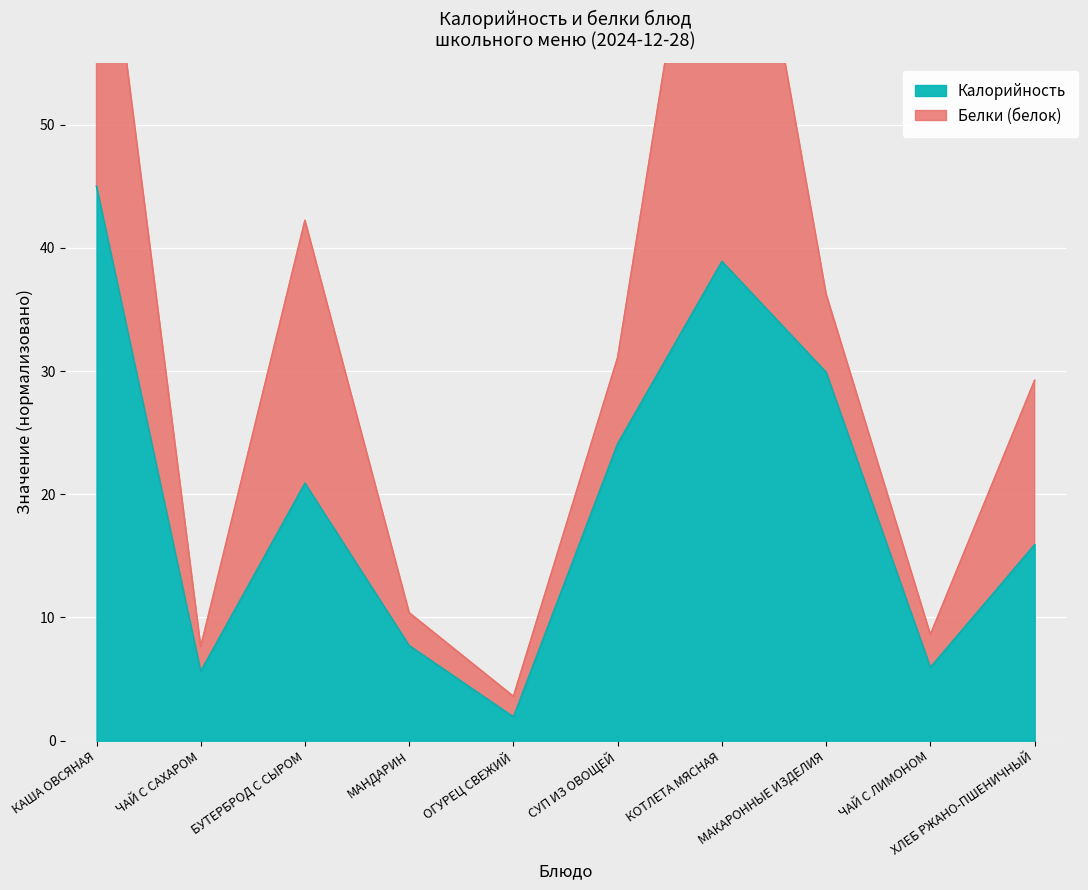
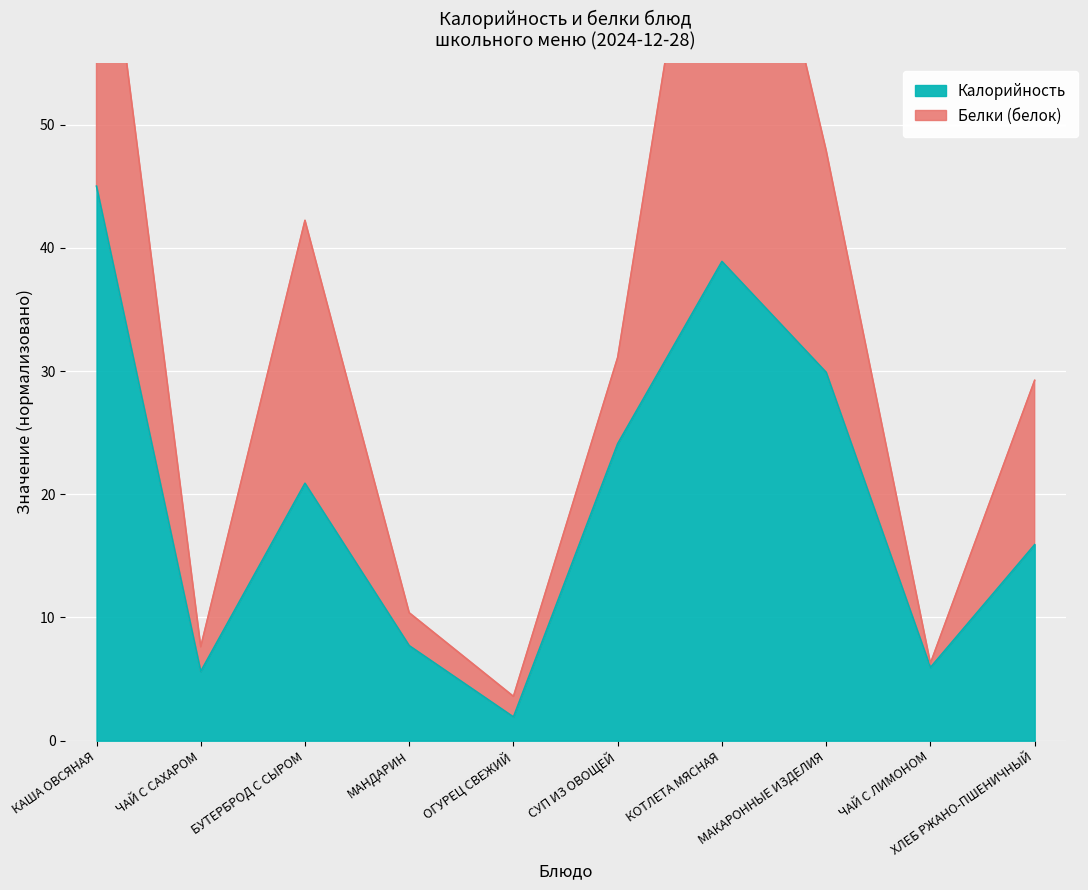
  {
    "Калорийность": {
      "КАША ОВСЯНАЯ": 45.0,
      "ЧАЙ С САХАРОМ": 5.6,
      "БУТЕРБРОД С СЫРОМ": 20.9,
      "МАНДАРИН": 7.7,
      "ОГУРЕЦ СВЕЖИЙ": 1.9,
      "СУП ИЗ ОВОЩЕЙ": 24.1,
      "КОТЛЕТА МЯСНАЯ": 38.9,
      "МАКАРОННЫЕ ИЗДЕЛИЯ": 29.9,
      "ЧАЙ С ЛИМОНОМ": 5.9,
      "ХЛЕБ РЖАНО-ПШЕНИЧНЫЙ": 15.9
    },
    "Белки (белок)": {
      "ЧАЙ С САХАРОМ": 2.0,
      "БУТЕРБРОД С СЫРОМ": 21.3,
      "МАНДАРИН": 2.7,
      "ОГУРЕЦ СВЕЖИЙ": 1.7,
      "СУП ИЗ ОВОЩЕЙ": 7.0,
-     "МАКАРОННЫЕ ИЗДЕЛИЯ": 6.3,
-     "ЧАЙ С ЛИМОНОМ": 2.7,
+     "МАКАРОННЫЕ ИЗДЕЛИЯ": 18.0,
+     "ЧАЙ С ЛИМОНОМ": 0.3,
      "ХЛЕБ РЖАНО-ПШЕНИЧНЫЙ": 13.3
    }
  }
